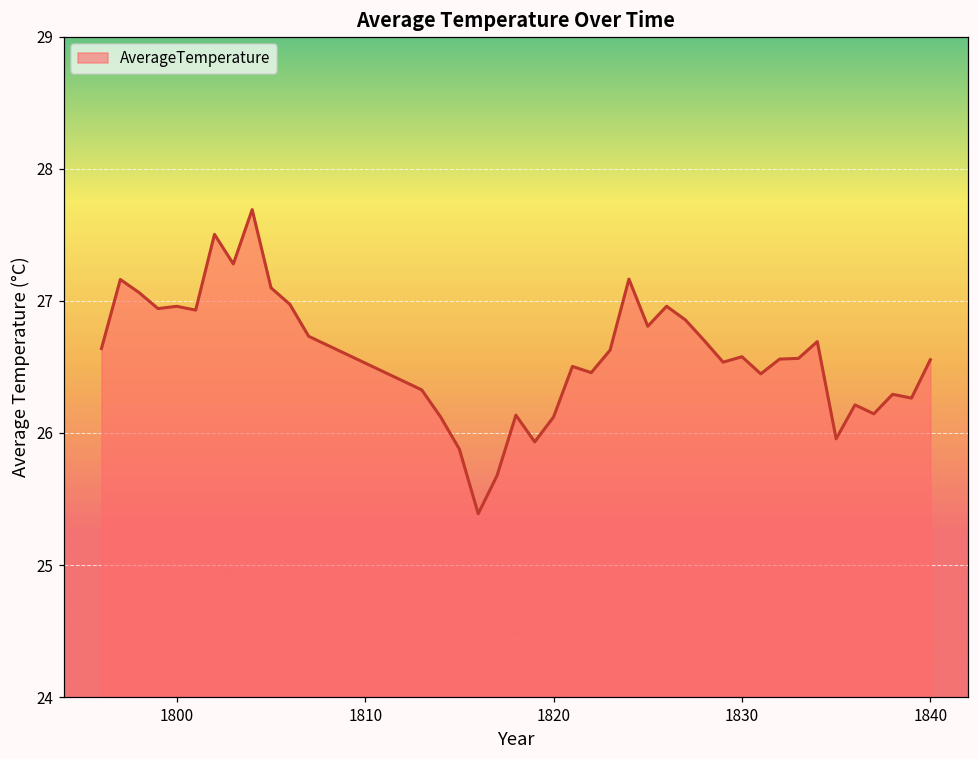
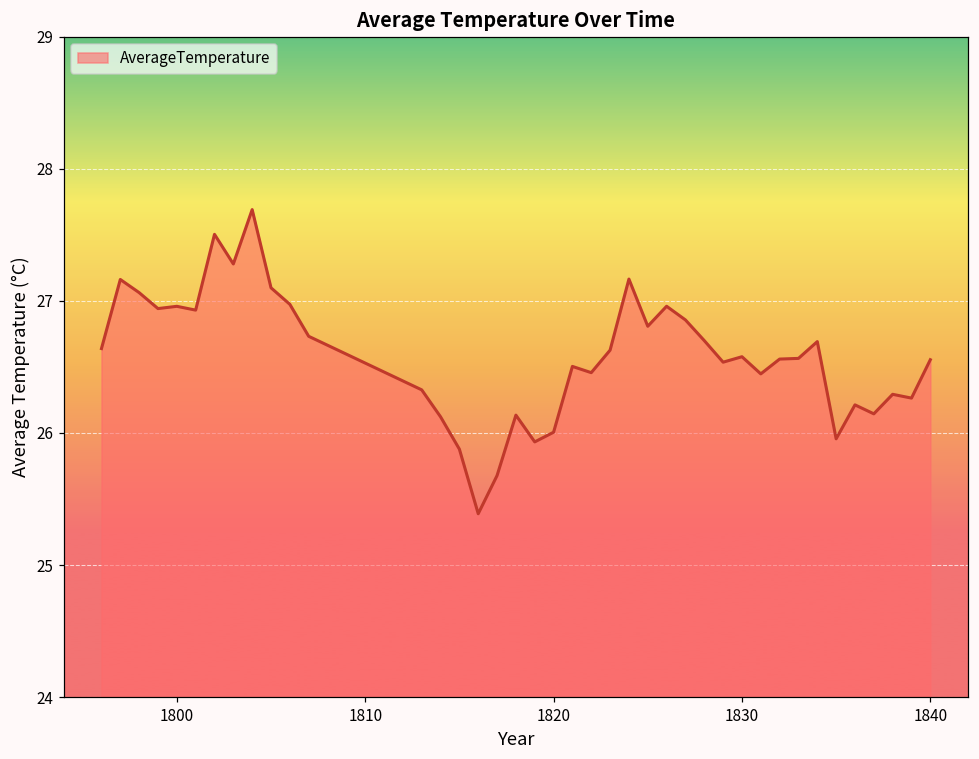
  {
    "1800": 26.96,
-   "1820": 26.12,
+   "1820": 26.01,
    "1830": 26.58,
    "1840": 26.55
  }
